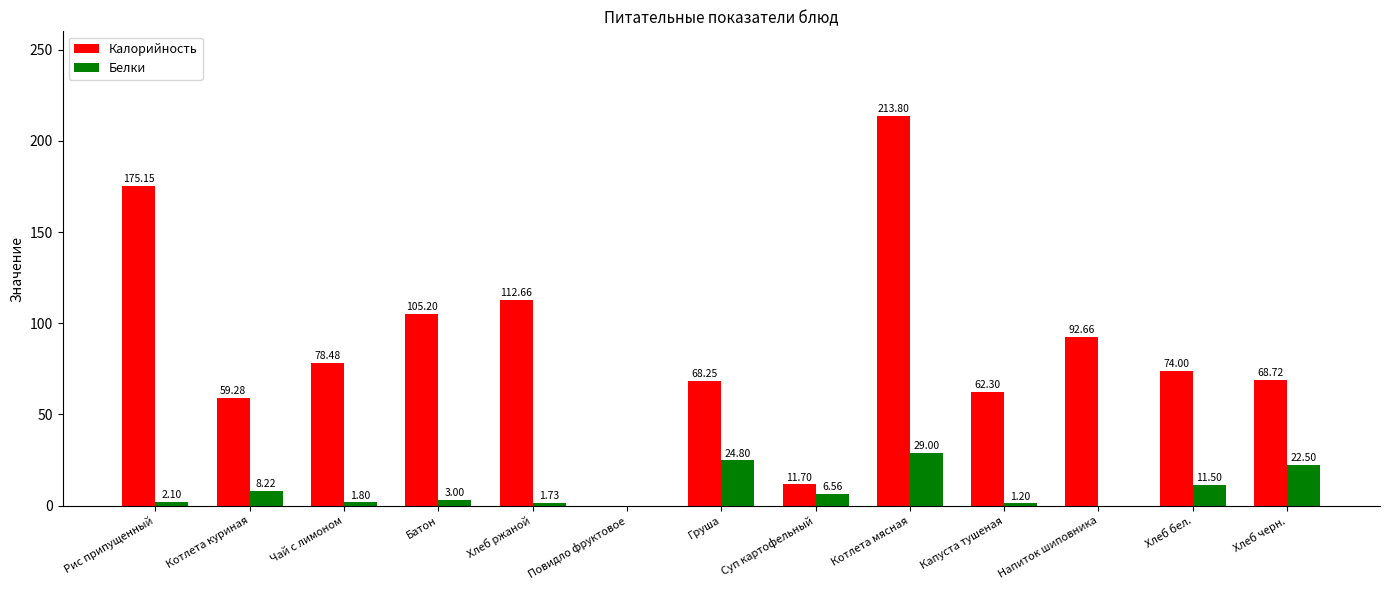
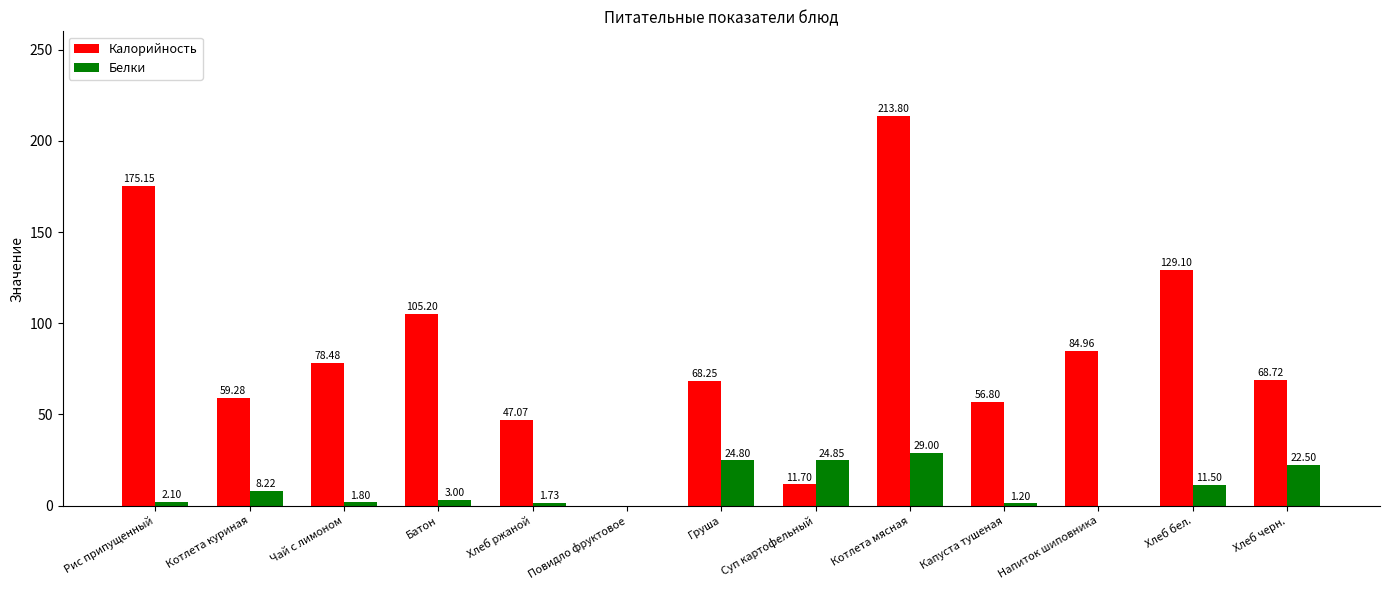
  {
    "Калорийность": {
      "Рис припущенный": 175.15,
      "Котлета куриная": 59.28,
      "Чай с лимоном": 78.48,
      "Батон": 105.20,
-     "Хлеб ржаной": 112.66,
+     "Хлеб ржаной": 47.07,
      "Груша": 68.25,
      "Суп картофельный": 11.70,
      "Котлета мясная": 213.80,
-     "Капуста тушеная": 62.30,
-     "Напиток шиповника": 92.66,
-     "Хлеб бел.": 74.00,
+     "Капуста тушеная": 56.80,
+     "Напиток шиповника": 84.96,
+     "Хлеб бел.": 129.10,
      "Хлеб черн.": 68.72
    },
    "Белки": {
      "Рис припущенный": 2.10,
      "Котлета куриная": 8.22,
      "Чай с лимоном": 1.80,
      "Батон": 3.00,
      "Хлеб ржаной": 1.73,
      "Груша": 24.80,
-     "Суп картофельный": 6.56,
+     "Суп картофельный": 24.85,
      "Котлета мясная": 29.00,
      "Капуста тушеная": 1.20,
      "Хлеб бел.": 11.50,
      "Хлеб черн.": 22.50
    }
  }
